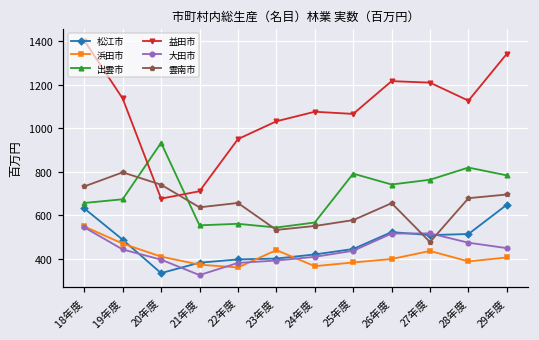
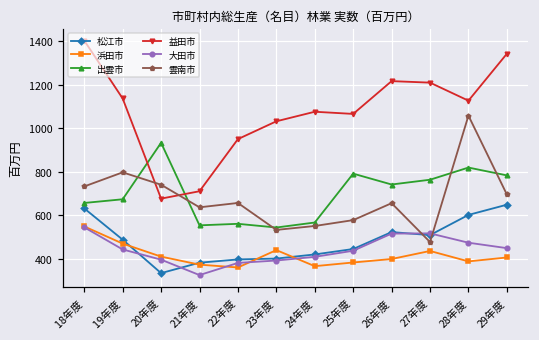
  {
    "松江市": {
      "18年度": 630,
      "19年度": 490,
      "20年度": 330,
      "22年度": 400,
-     "28年度": 510,
+     "28年度": 600,
      "29年度": 650
    },
    "浜田市": {
      "19年度": 470,
      "20年度": 410,
      "22年度": 360,
      "23年度": 440,
      "24年度": 370,
      "25年度": 380,
      "26年度": 400,
      "27年度": 440,
      "28年度": 390,
      "29年度": 410
    },
    "出雲市": {
      "18年度": 660,
      "19年度": 670,
      "20年度": 930,
      "21年度": 550,
      "22年度": 560,
      "24年度": 570,
      "25年度": 790,
      "26年度": 740,
      "27年度": 760,
      "28年度": 820,
      "29年度": 780
    },
    "益田市": {
      "19年度": 1140,
      "20年度": 680,
      "21年度": 710,
      "22年度": 950,
      "23年度": 1030,
      "24年度": 1080,
      "25年度": 1070,
      "26年度": 1220,
      "27年度": 1210,
      "28年度": 1130,
      "29年度": 1340
    },
    "大田市": {
      "19年度": 440,
      "20年度": 400,
      "21年度": 320,
      "22年度": 380,
      "28年度": 470,
      "29年度": 450
    },
    "雲南市": {
      "18年度": 730,
      "19年度": 800,
      "20年度": 740,
      "21年度": 640,
      "22年度": 660,
      "24年度": 550,
      "25年度": 580,
      "26年度": 660,
      "27年度": 480,
-     "28年度": 680,
+     "28年度": 1060,
      "29年度": 700
    }
  }
